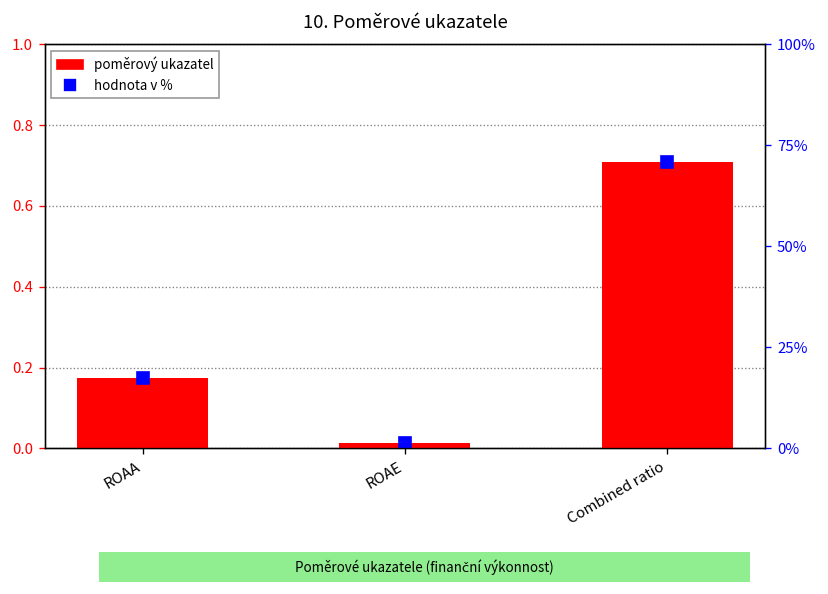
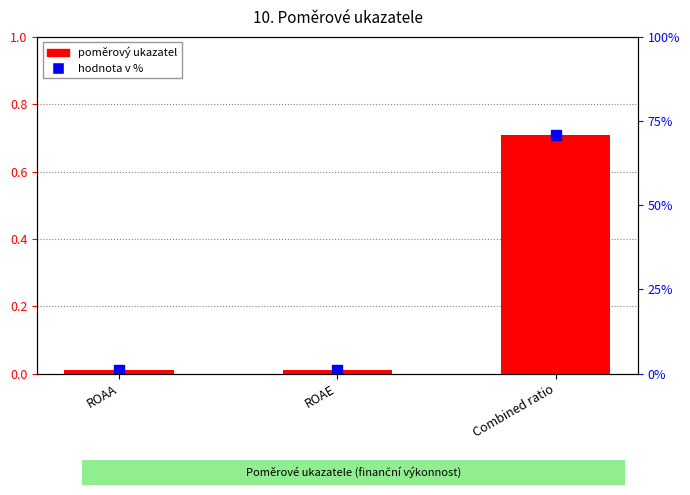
  {
    "poměrový ukazatel": {
-     "ROAA": 0.17,
+     "ROAA": 0.01,
      "ROAE": 0.01,
      "Combined ratio": 0.71
    }
  }
